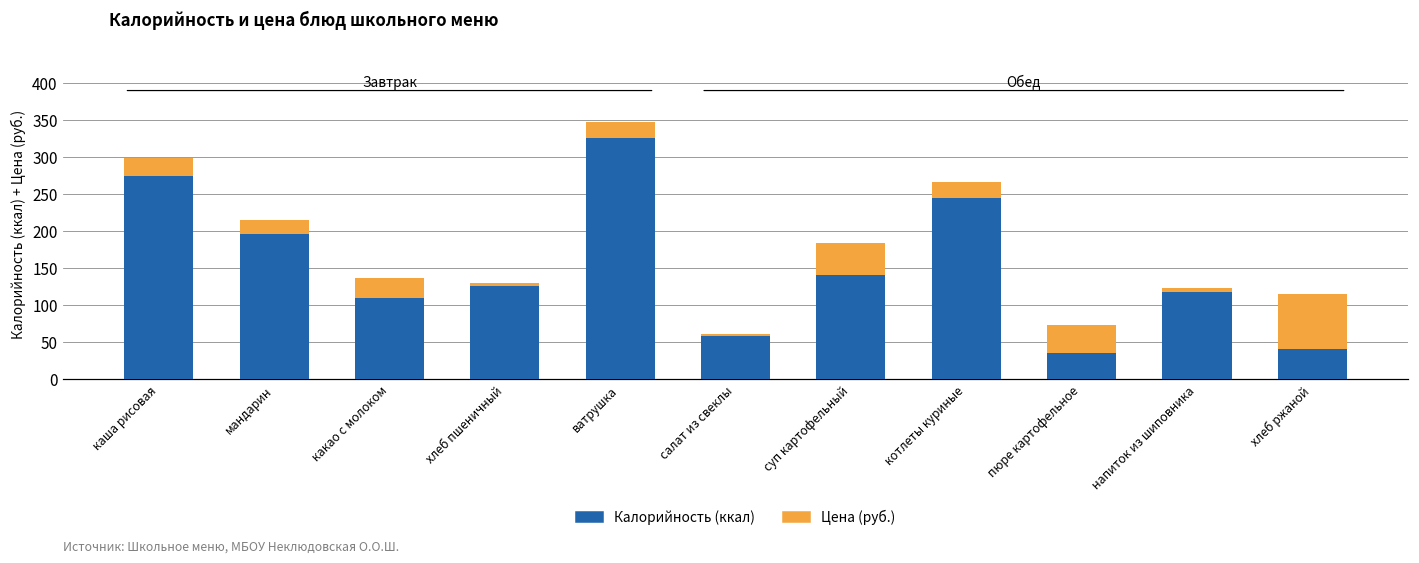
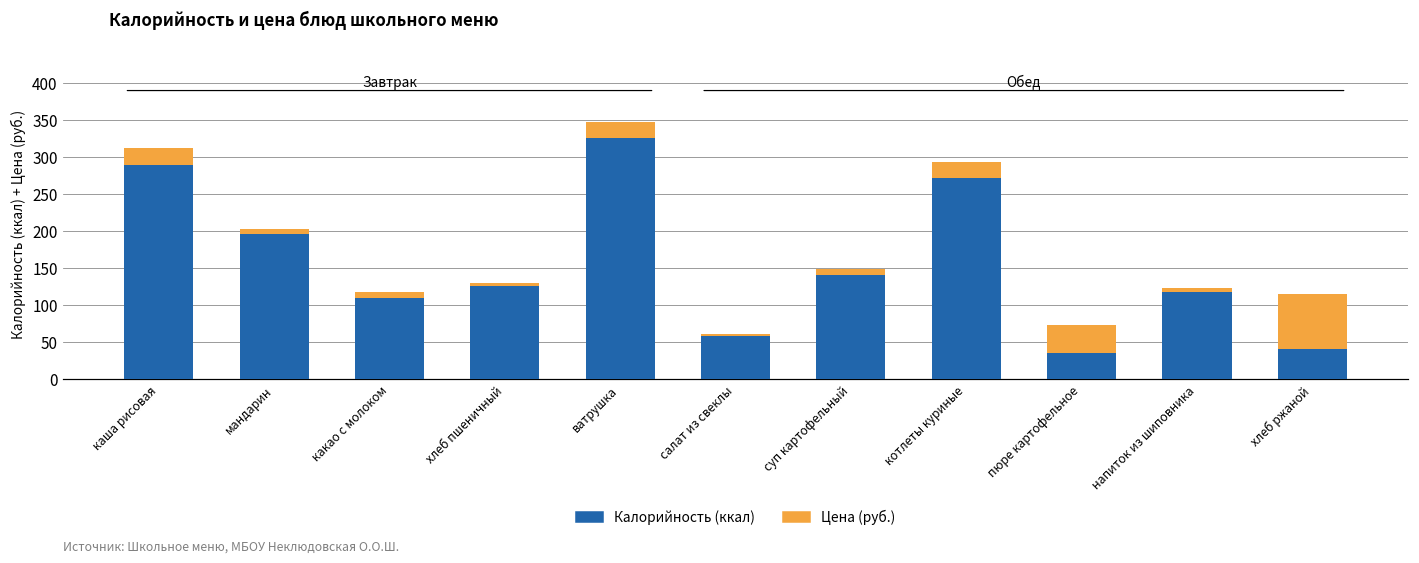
  {
    "Калорийность (ккал)": {
-     "каша рисовая": 280,
+     "каша рисовая": 290,
      "мандарин": 200,
      "какао с молоком": 110,
      "хлеб пшеничный": 130,
      "ватрушка": 330,
      "салат из свеклы": 60,
      "суп картофельный": 140,
-     "котлеты куриные": 250,
+     "котлеты куриные": 270,
      "пюре картофельное": 40,
      "напиток из шиповника": 120,
      "хлеб ржаной": 40
    },
    "Цена (руб.)": {
      "каша рисовая": 20,
-     "мандарин": 20,
-     "какао с молоком": 30,
+     "мандарин": 10,
+     "какао с молоком": 10,
      "ватрушка": 20,
-     "суп картофельный": 40,
+     "суп картофельный": 10,
      "котлеты куриные": 20,
      "пюре картофельное": 40,
      "напиток из шиповника": 10,
      "хлеб ржаной": 70
    }
  }
